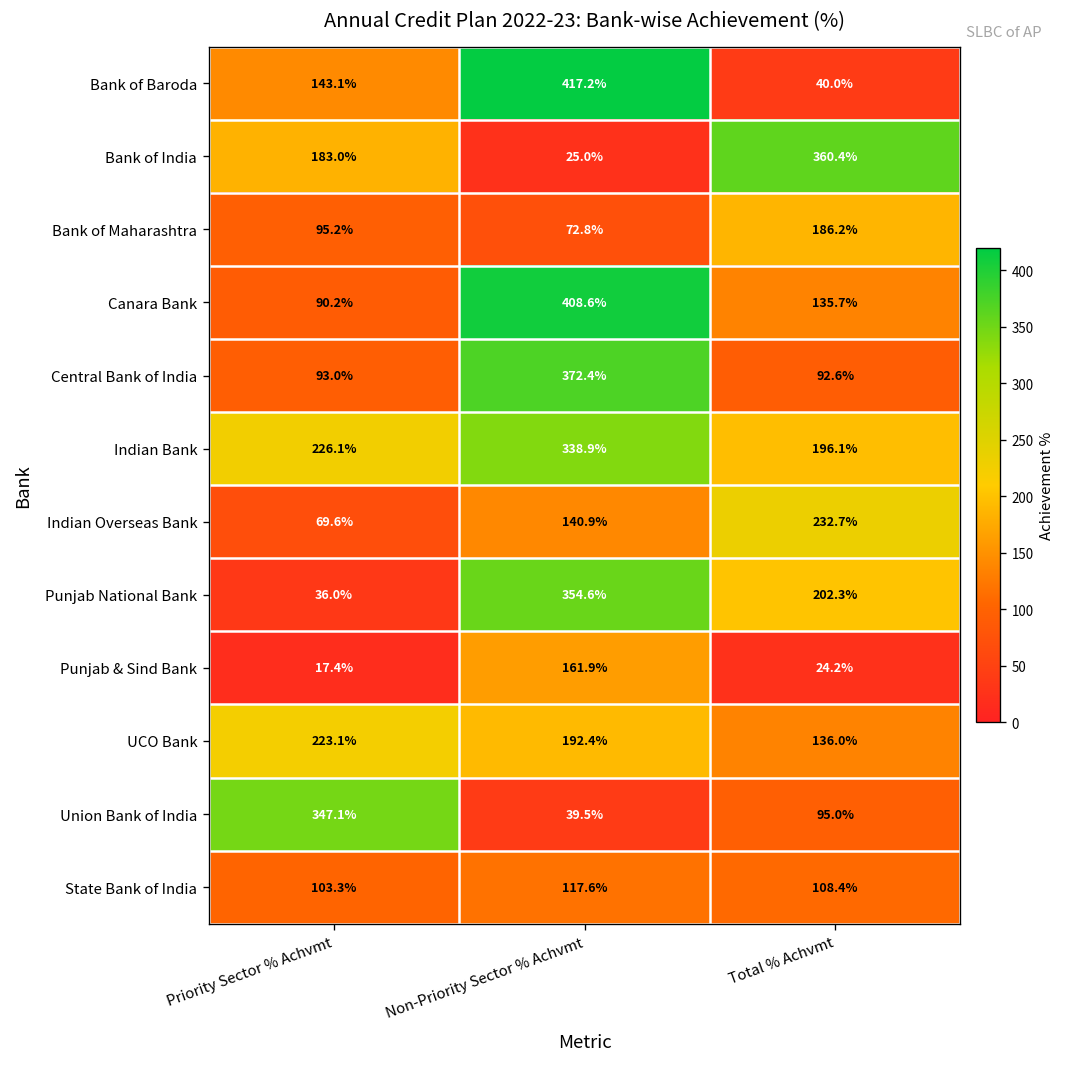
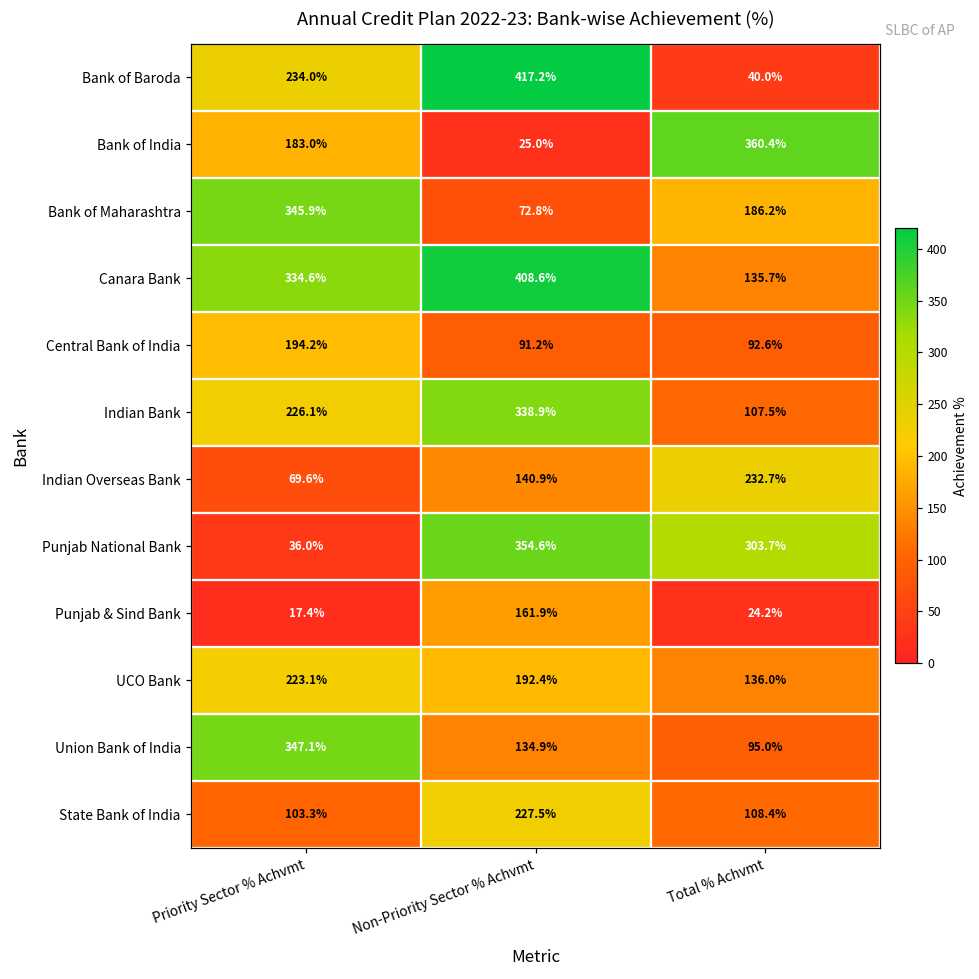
  {
    "Bank of Baroda": {
-     "Priority Sector % Achvmt": "143.1%",
+     "Priority Sector % Achvmt": "234.0%",
      "Non-Priority Sector % Achvmt": "417.2%",
      "Total % Achvmt": "40.0%"
    },
    "Bank of India": {
      "Priority Sector % Achvmt": "183.0%",
      "Non-Priority Sector % Achvmt": "25.0%",
      "Total % Achvmt": "360.4%"
    },
    "Bank of Maharashtra": {
-     "Priority Sector % Achvmt": "95.2%",
+     "Priority Sector % Achvmt": "345.9%",
      "Non-Priority Sector % Achvmt": "72.8%",
      "Total % Achvmt": "186.2%"
    },
    "Canara Bank": {
-     "Priority Sector % Achvmt": "90.2%",
+     "Priority Sector % Achvmt": "334.6%",
      "Non-Priority Sector % Achvmt": "408.6%",
      "Total % Achvmt": "135.7%"
    },
    "Central Bank of India": {
-     "Priority Sector % Achvmt": "93.0%",
-     "Non-Priority Sector % Achvmt": "372.4%",
+     "Priority Sector % Achvmt": "194.2%",
+     "Non-Priority Sector % Achvmt": "91.2%",
      "Total % Achvmt": "92.6%"
    },
    "Indian Bank": {
      "Priority Sector % Achvmt": "226.1%",
      "Non-Priority Sector % Achvmt": "338.9%",
-     "Total % Achvmt": "196.1%"
+     "Total % Achvmt": "107.5%"
    },
    "Indian Overseas Bank": {
      "Priority Sector % Achvmt": "69.6%",
      "Non-Priority Sector % Achvmt": "140.9%",
      "Total % Achvmt": "232.7%"
    },
    "Punjab National Bank": {
      "Priority Sector % Achvmt": "36.0%",
      "Non-Priority Sector % Achvmt": "354.6%",
-     "Total % Achvmt": "202.3%"
+     "Total % Achvmt": "303.7%"
    },
    "Punjab & Sind Bank": {
      "Priority Sector % Achvmt": "17.4%",
      "Non-Priority Sector % Achvmt": "161.9%",
      "Total % Achvmt": "24.2%"
    },
    "UCO Bank": {
      "Priority Sector % Achvmt": "223.1%",
      "Non-Priority Sector % Achvmt": "192.4%",
      "Total % Achvmt": "136.0%"
    },
    "Union Bank of India": {
      "Priority Sector % Achvmt": "347.1%",
-     "Non-Priority Sector % Achvmt": "39.5%",
+     "Non-Priority Sector % Achvmt": "134.9%",
      "Total % Achvmt": "95.0%"
    },
    "State Bank of India": {
      "Priority Sector % Achvmt": "103.3%",
-     "Non-Priority Sector % Achvmt": "117.6%",
+     "Non-Priority Sector % Achvmt": "227.5%",
      "Total % Achvmt": "108.4%"
    }
  }
